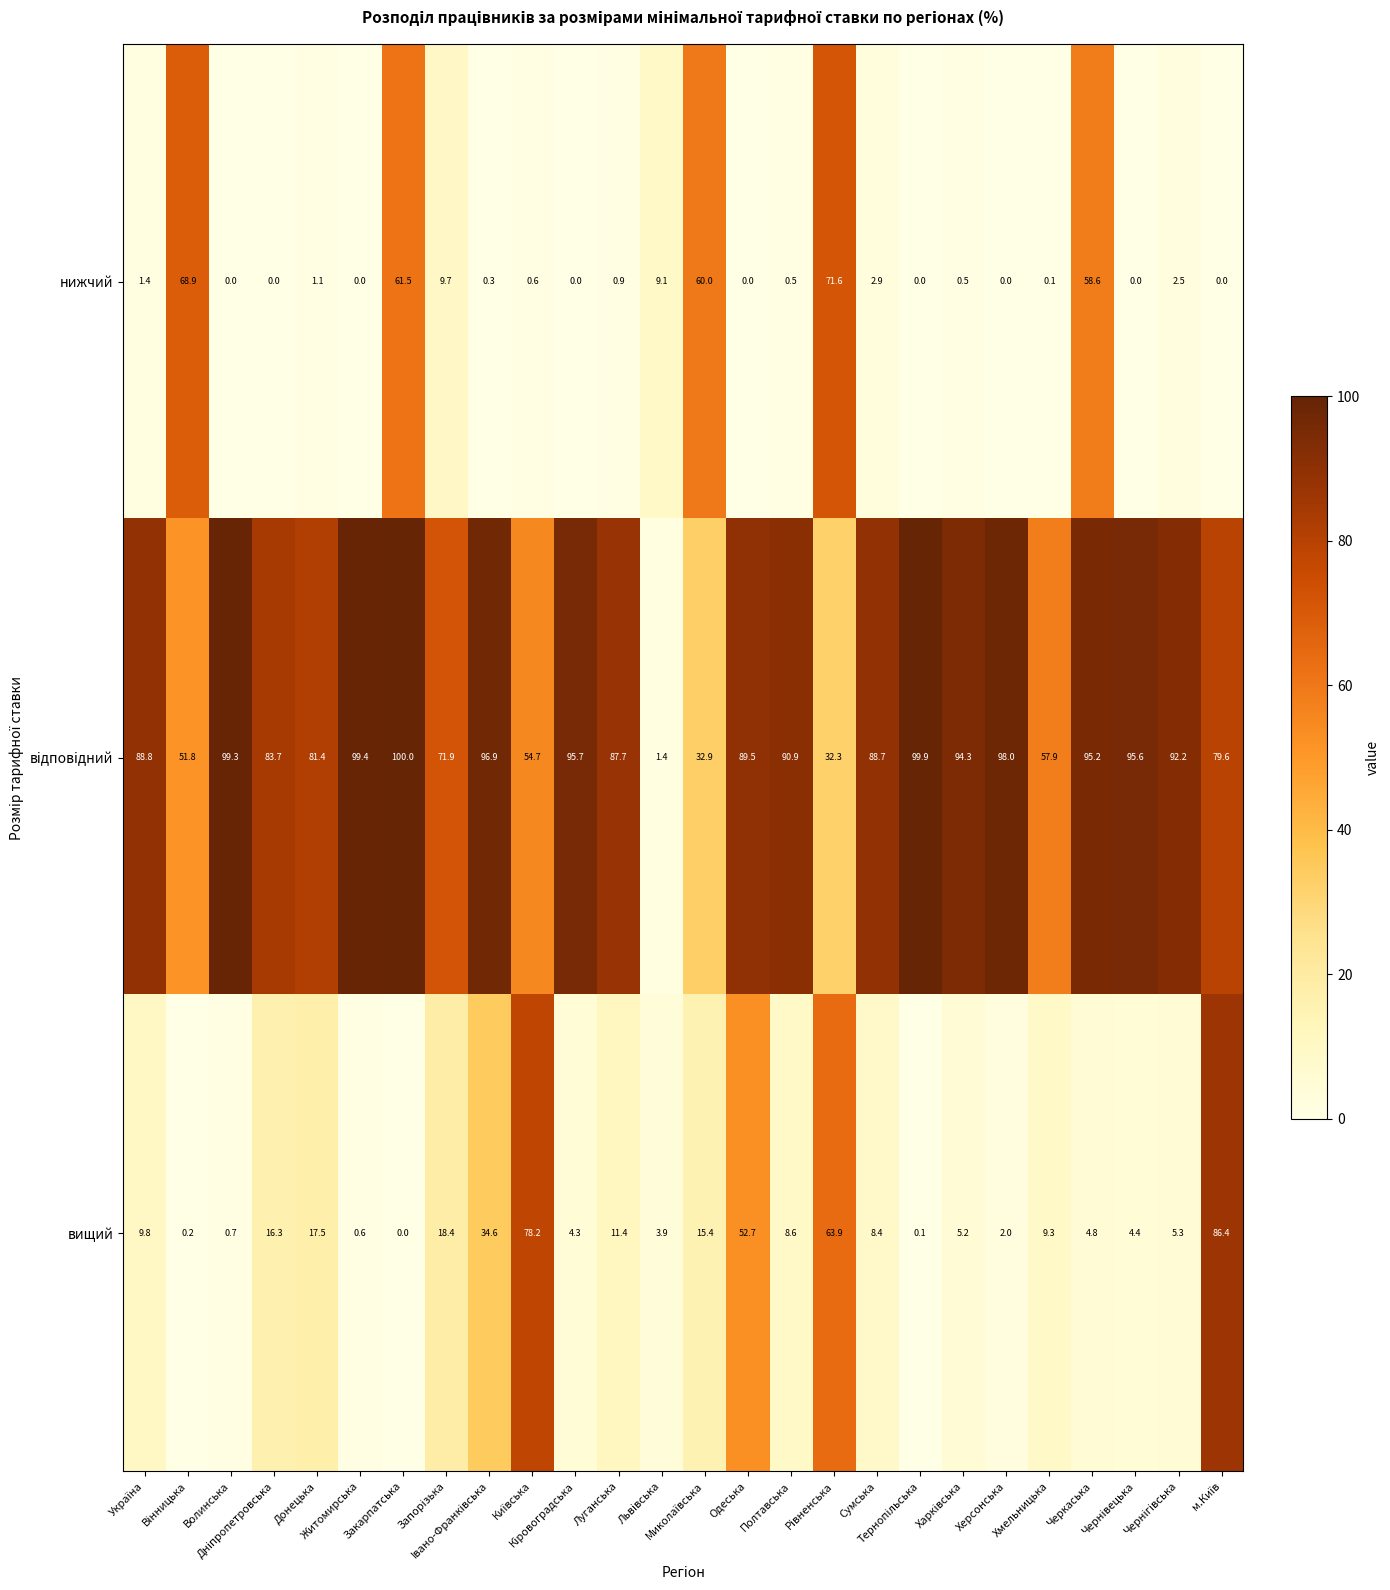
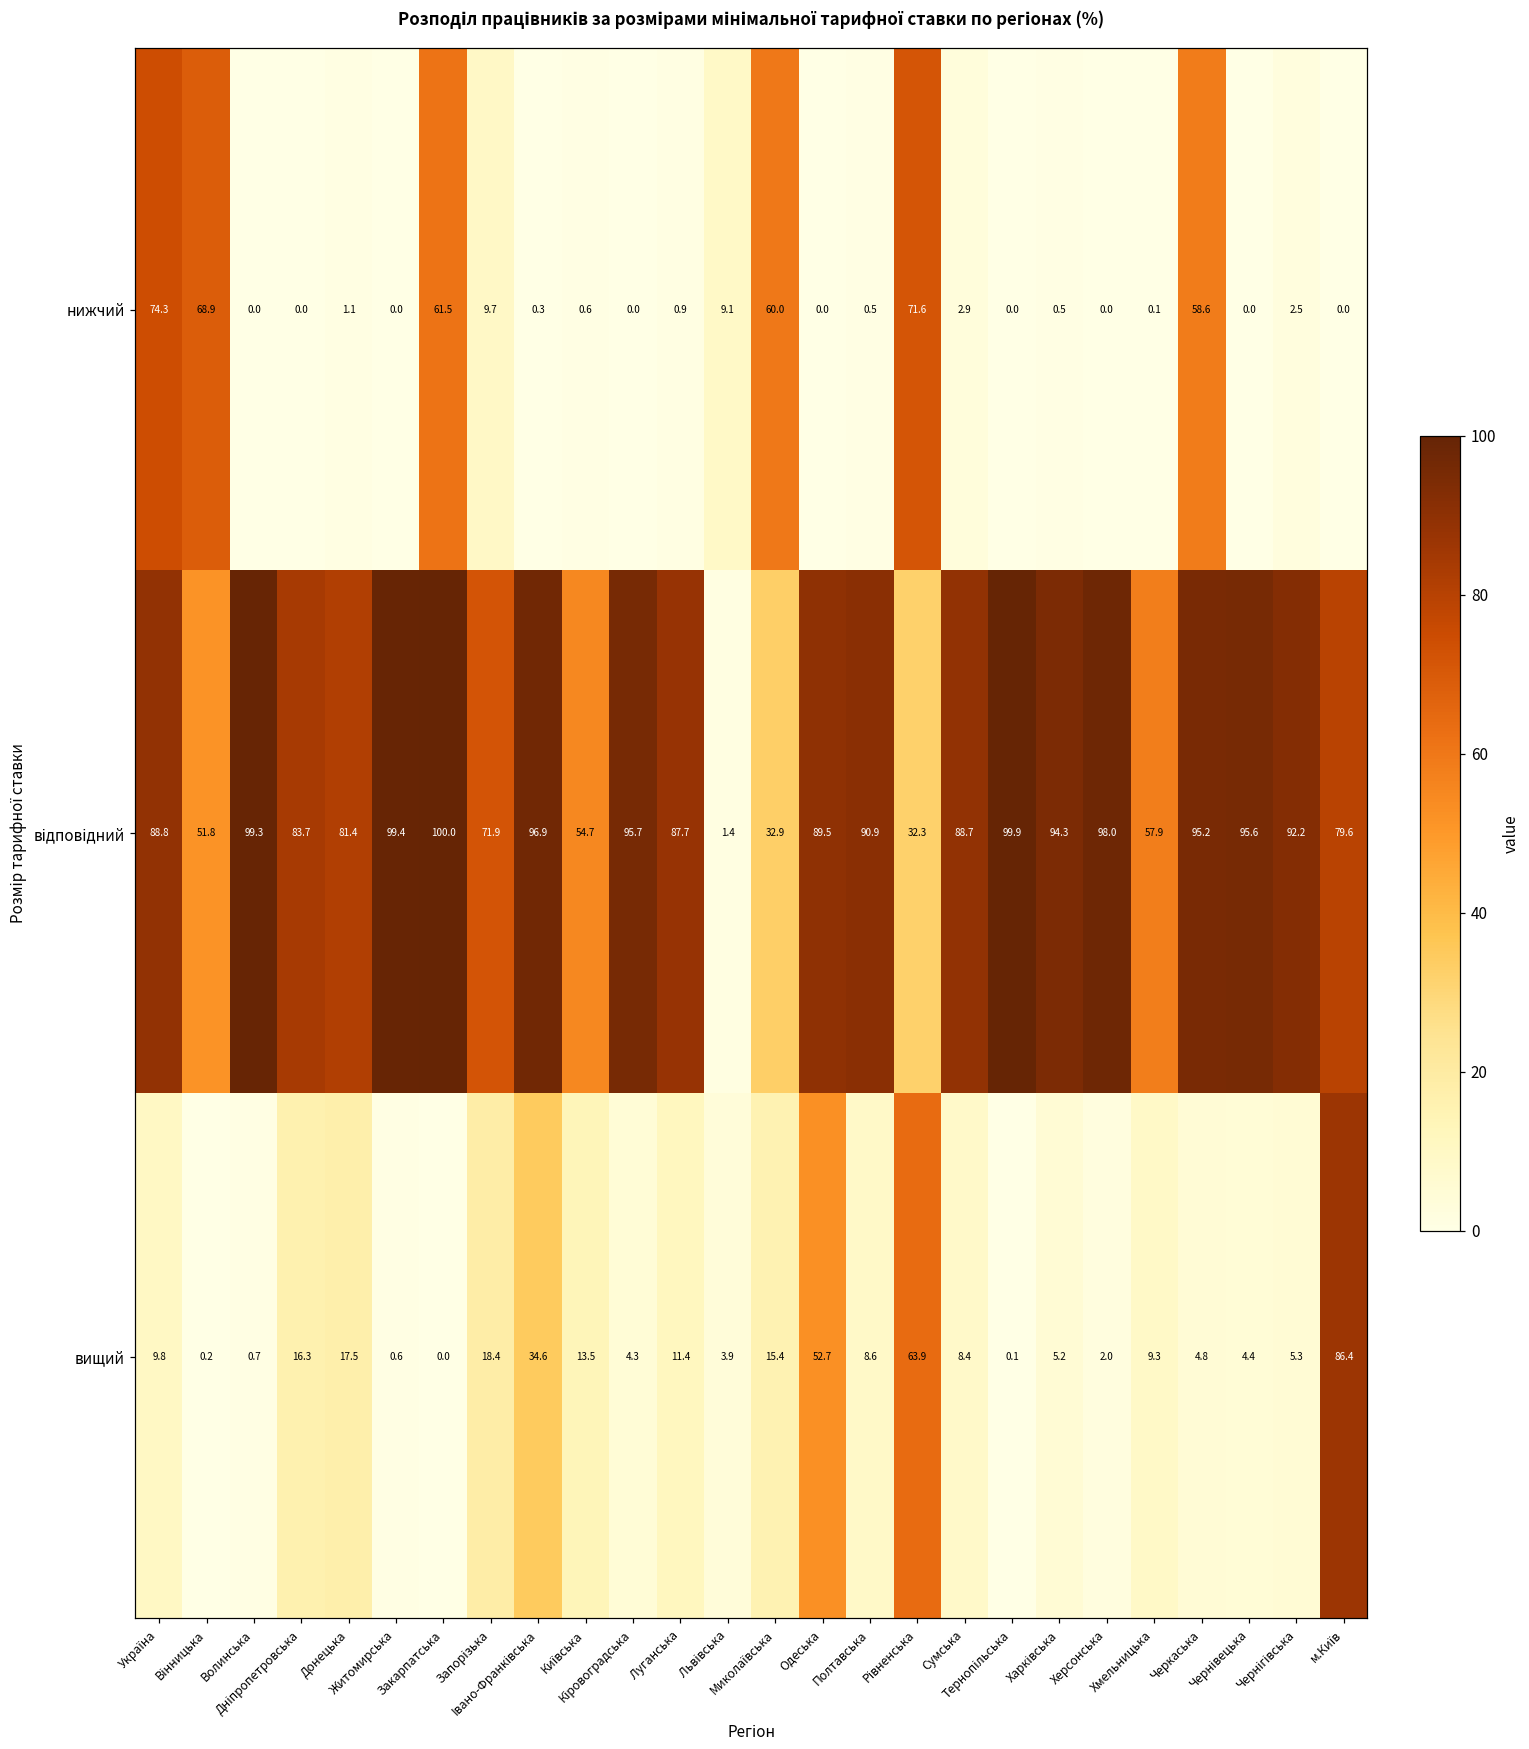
  {
    "нижчий": {
-     "Україна": 1.4,
+     "Україна": 74.3,
      "Вінницька": 68.9,
      "Волинська": 0.0,
      "Дніпропетровська": 0.0,
      "Донецька": 1.1,
      "Житомирська": 0.0,
      "Закарпатська": 61.5,
      "Запорізька": 9.7,
      "Івано-Франківська": 0.3,
      "Київська": 0.6,
      "Кіровоградська": 0.0,
      "Луганська": 0.9,
      "Львівська": 9.1,
      "Миколаївська": 60.0,
      "Одеська": 0.0,
      "Полтавська": 0.5,
      "Рівненська": 71.6,
      "Сумська": 2.9,
      "Тернопільська": 0.0,
      "Харківська": 0.5,
      "Херсонська": 0.0,
      "Хмельницька": 0.1,
      "Черкаська": 58.6,
      "Чернівецька": 0.0,
      "Чернігівська": 2.5,
      "м.Київ": 0.0
    },
    "відповідний": {
      "Україна": 88.8,
      "Вінницька": 51.8,
      "Волинська": 99.3,
      "Дніпропетровська": 83.7,
      "Донецька": 81.4,
      "Житомирська": 99.4,
      "Закарпатська": 100.0,
      "Запорізька": 71.9,
      "Івано-Франківська": 96.9,
      "Київська": 54.7,
      "Кіровоградська": 95.7,
      "Луганська": 87.7,
      "Львівська": 1.4,
      "Миколаївська": 32.9,
      "Одеська": 89.5,
      "Полтавська": 90.9,
      "Рівненська": 32.3,
      "Сумська": 88.7,
      "Тернопільська": 99.9,
      "Харківська": 94.3,
      "Херсонська": 98.0,
      "Хмельницька": 57.9,
      "Черкаська": 95.2,
      "Чернівецька": 95.6,
      "Чернігівська": 92.2,
      "м.Київ": 79.6
    },
    "вищий": {
      "Україна": 9.8,
      "Вінницька": 0.2,
      "Волинська": 0.7,
      "Дніпропетровська": 16.3,
      "Донецька": 17.5,
      "Житомирська": 0.6,
      "Закарпатська": 0.0,
      "Запорізька": 18.4,
      "Івано-Франківська": 34.6,
-     "Київська": 78.2,
+     "Київська": 13.5,
      "Кіровоградська": 4.3,
      "Луганська": 11.4,
      "Львівська": 3.9,
      "Миколаївська": 15.4,
      "Одеська": 52.7,
      "Полтавська": 8.6,
      "Рівненська": 63.9,
      "Сумська": 8.4,
      "Тернопільська": 0.1,
      "Харківська": 5.2,
      "Херсонська": 2.0,
      "Хмельницька": 9.3,
      "Черкаська": 4.8,
      "Чернівецька": 4.4,
      "Чернігівська": 5.3,
      "м.Київ": 86.4
    }
  }
